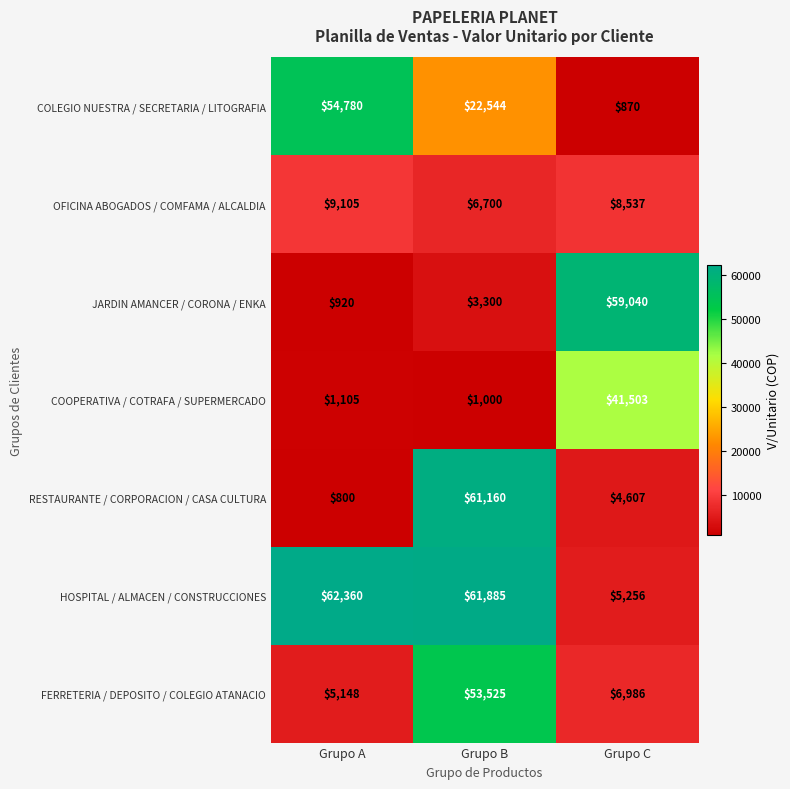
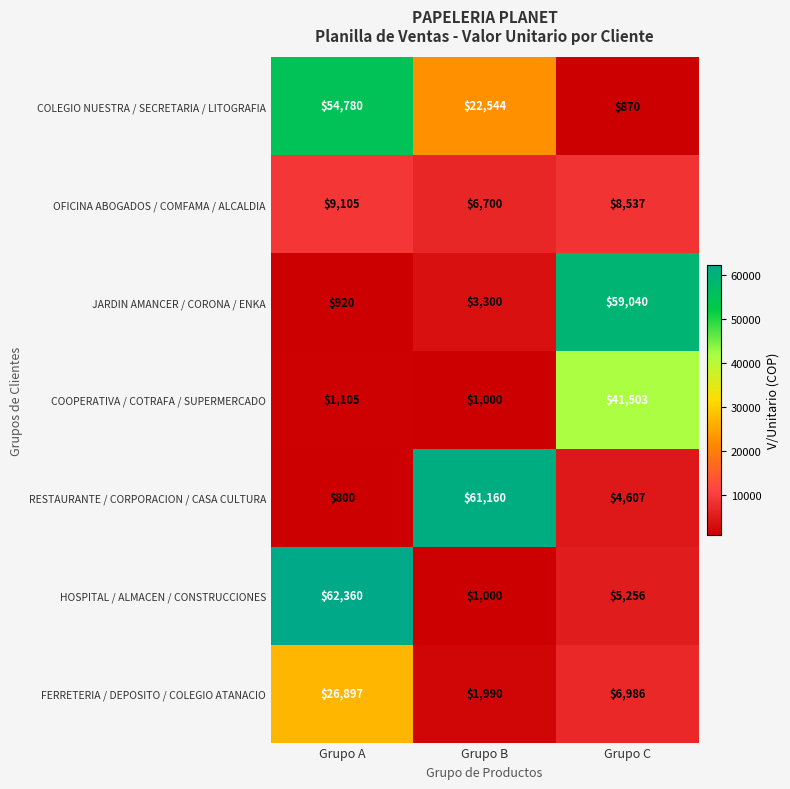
  {
    "COLEGIO NUESTRA / SECRETARIA / LITOGRAFIA": {
      "Grupo A": "$54,780",
      "Grupo B": "$22,544",
      "Grupo C": "$870"
    },
    "OFICINA ABOGADOS / COMFAMA / ALCALDIA": {
      "Grupo A": "$9,105",
      "Grupo B": "$6,700",
      "Grupo C": "$8,537"
    },
    "JARDIN AMANCER / CORONA / ENKA": {
      "Grupo A": "$920",
      "Grupo B": "$3,300",
      "Grupo C": "$59,040"
    },
    "COOPERATIVA / COTRAFA / SUPERMERCADO": {
      "Grupo A": "$1,105",
      "Grupo B": "$1,000",
      "Grupo C": "$41,503"
    },
    "RESTAURANTE / CORPORACION / CASA CULTURA": {
      "Grupo A": "$800",
      "Grupo B": "$61,160",
      "Grupo C": "$4,607"
    },
    "HOSPITAL / ALMACEN / CONSTRUCCIONES": {
      "Grupo A": "$62,360",
-     "Grupo B": "$61,885",
+     "Grupo B": "$1,000",
      "Grupo C": "$5,256"
    },
    "FERRETERIA / DEPOSITO / COLEGIO ATANACIO": {
-     "Grupo A": "$5,148",
-     "Grupo B": "$53,525",
+     "Grupo A": "$26,897",
+     "Grupo B": "$1,990",
      "Grupo C": "$6,986"
    }
  }
